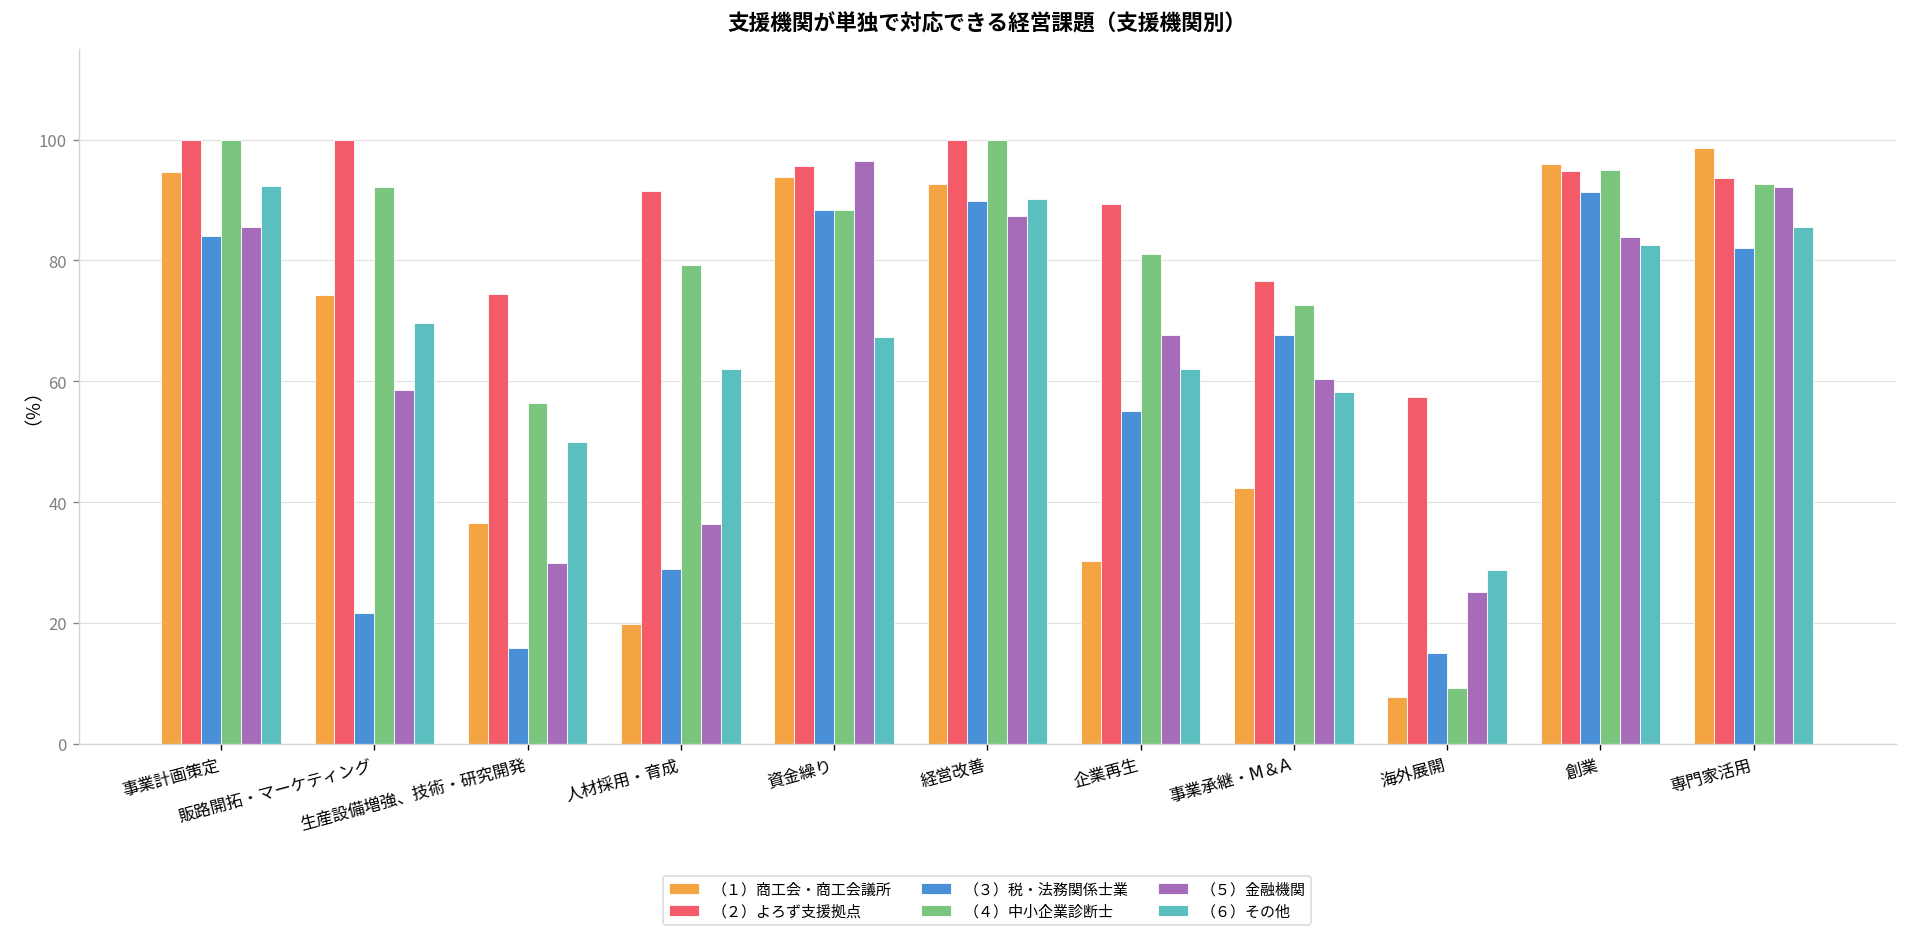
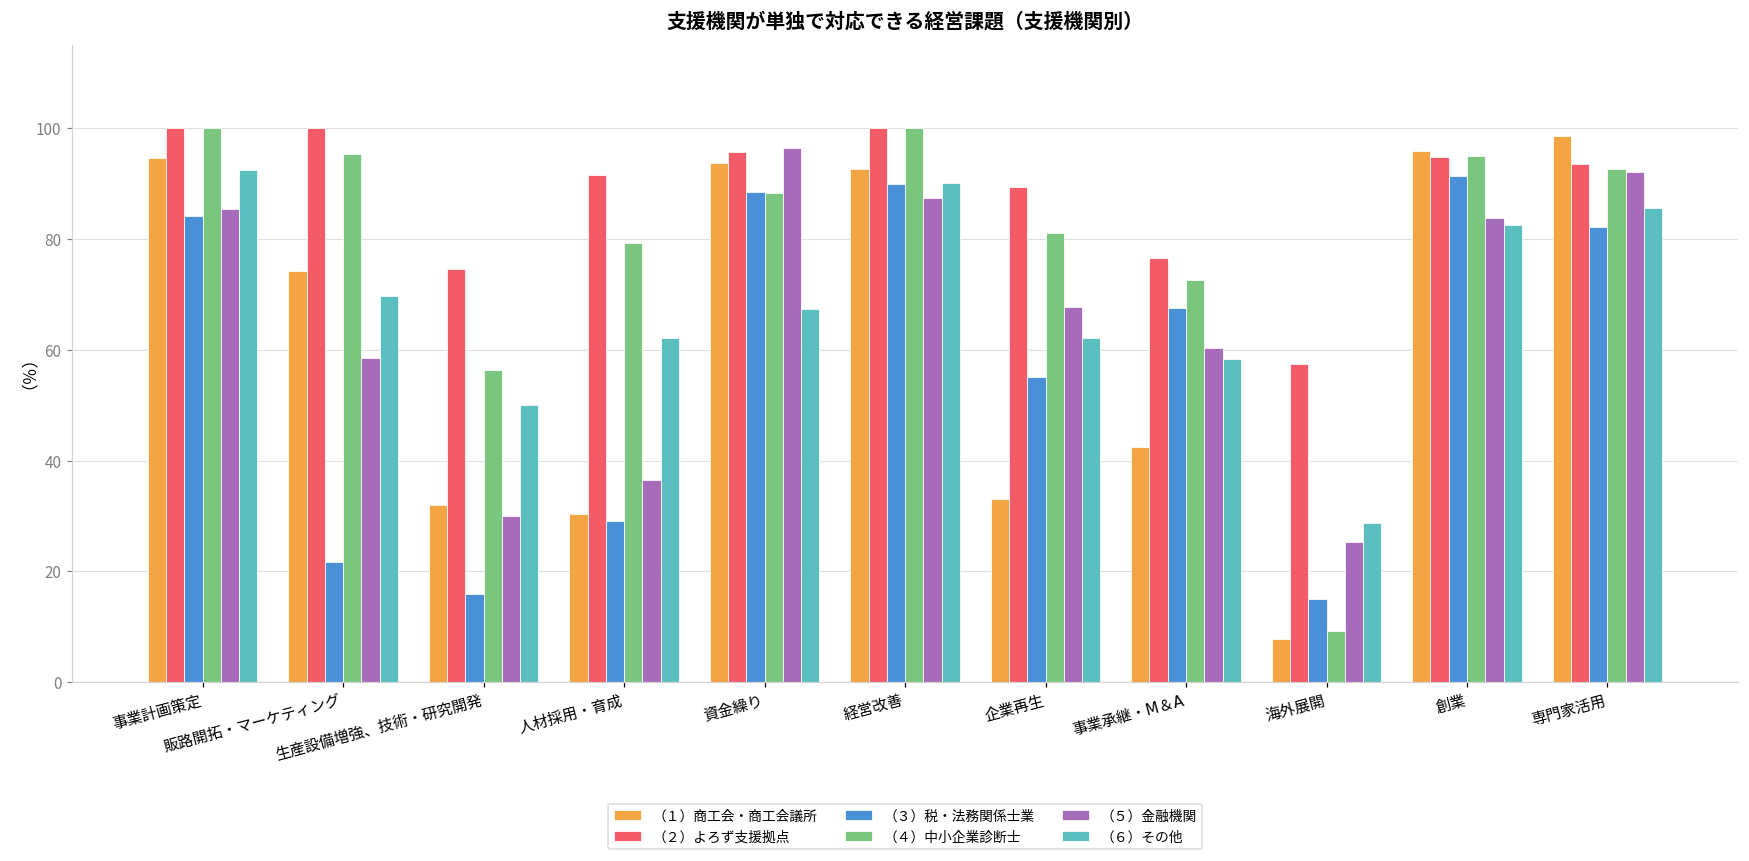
  {
    "（１）商工会・商工会議所": {
      "事業計画策定": 95,
      "販路開拓・マーケティング": 74,
-     "生産設備増強、技術・研究開発": 37,
-     "人材採用・育成": 20,
+     "生産設備増強、技術・研究開発": 32,
+     "人材採用・育成": 30,
      "資金繰り": 94,
      "経営改善": 93,
-     "企業再生": 30,
+     "企業再生": 33,
      "事業承継・M＆A": 42,
      "海外展開": 8,
      "創業": 96,
      "専門家活用": 99
    },
    "（２）よろず支援拠点": {
      "事業計画策定": 100,
      "販路開拓・マーケティング": 100,
      "生産設備増強、技術・研究開発": 75,
      "人材採用・育成": 92,
      "資金繰り": 96,
      "経営改善": 100,
      "企業再生": 89,
      "事業承継・M＆A": 77,
      "海外展開": 57,
      "創業": 95,
      "専門家活用": 94
    },
    "（４）中小企業診断士": {
      "事業計画策定": 100,
-     "販路開拓・マーケティング": 92,
+     "販路開拓・マーケティング": 95,
      "生産設備増強、技術・研究開発": 56,
      "人材採用・育成": 79,
      "資金繰り": 88,
      "経営改善": 100,
      "企業再生": 81,
      "事業承継・M＆A": 73,
      "海外展開": 9,
      "創業": 95,
      "専門家活用": 93
    },
    "（５）金融機関": {
      "事業計画策定": 86,
      "販路開拓・マーケティング": 59,
      "生産設備増強、技術・研究開発": 30,
      "人材採用・育成": 36,
      "資金繰り": 96,
      "経営改善": 87,
      "企業再生": 68,
      "事業承継・M＆A": 60,
      "海外展開": 25,
      "創業": 84,
      "専門家活用": 92
    }
  }
